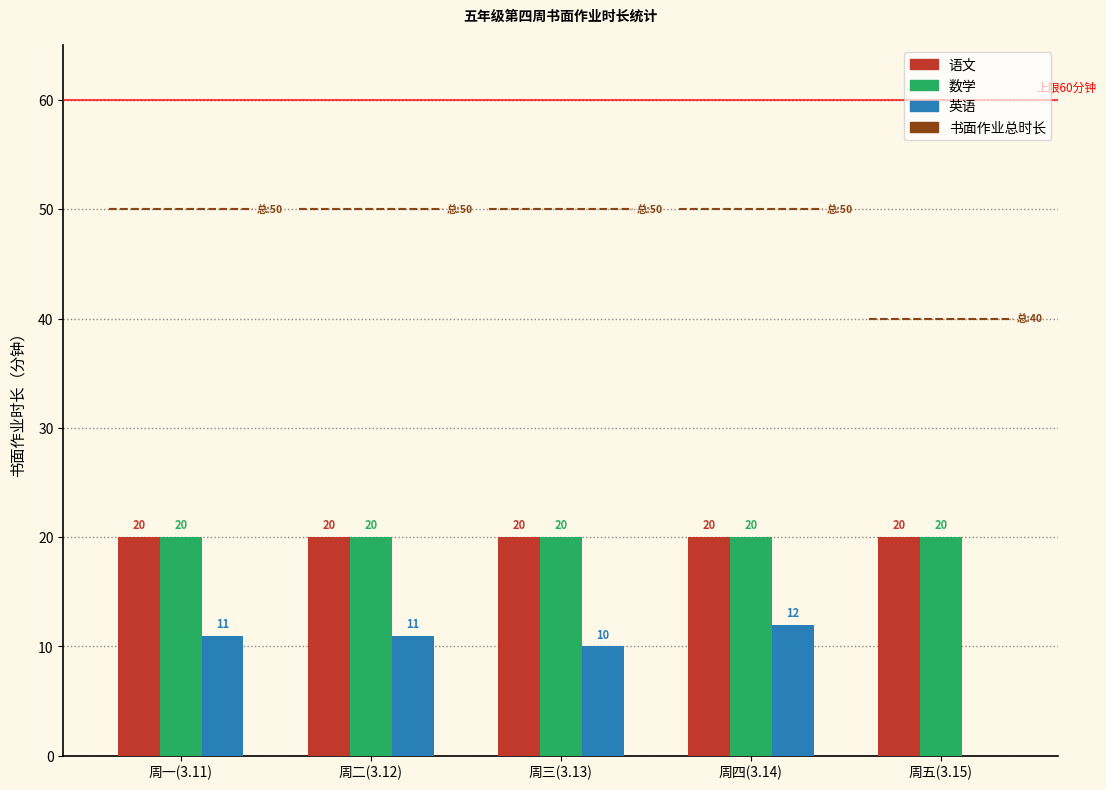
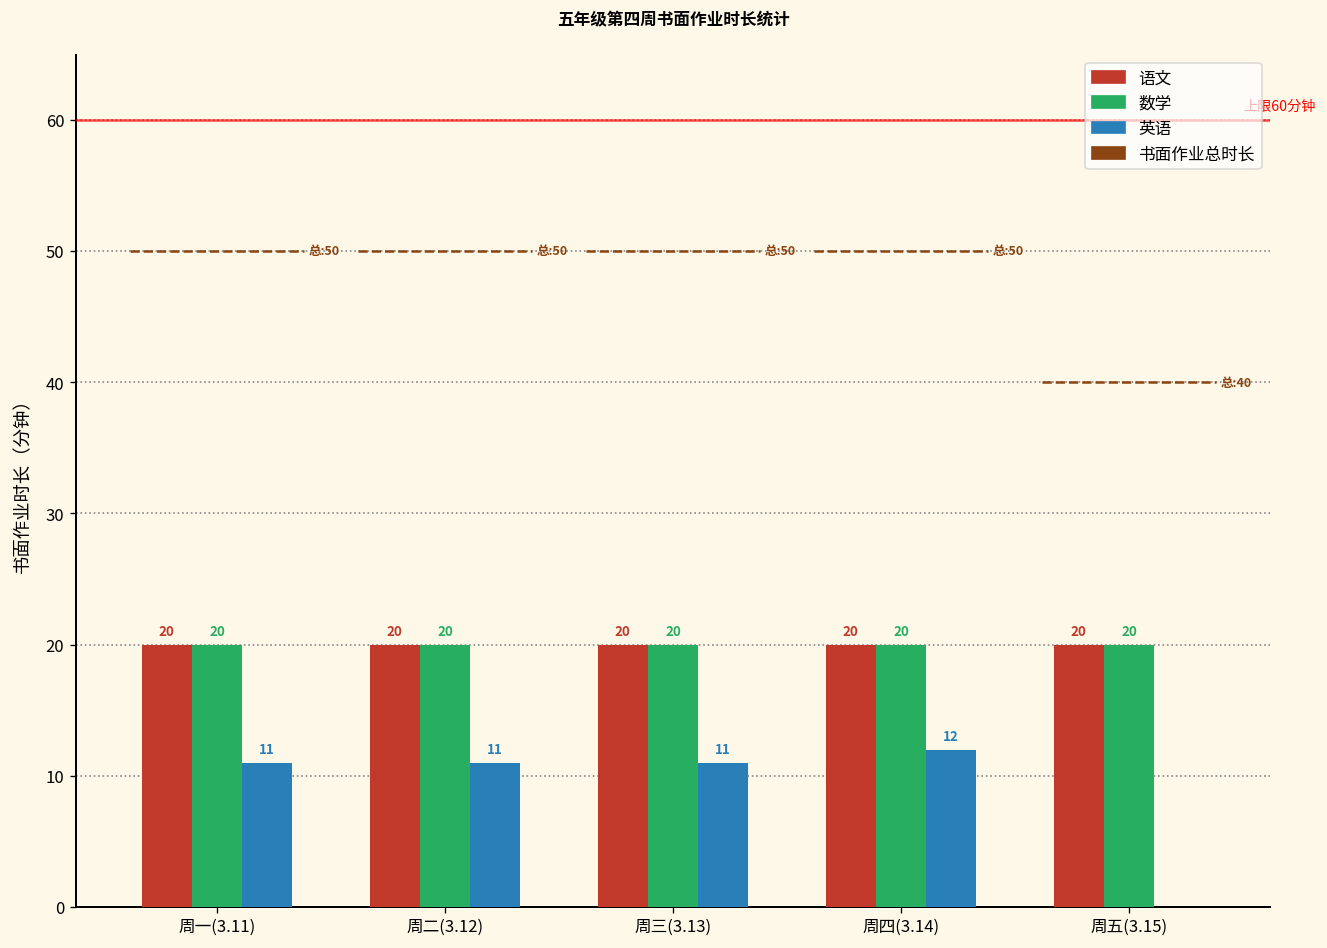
  {
    "语文": {
      "周一(3.11)": 20,
      "周二(3.12)": 20,
      "周三(3.13)": 20,
      "周四(3.14)": 20,
      "周五(3.15)": 20
    },
    "数学": {
      "周一(3.11)": 20,
      "周二(3.12)": 20,
      "周三(3.13)": 20,
      "周四(3.14)": 20,
      "周五(3.15)": 20
    },
    "英语": {
      "周一(3.11)": 11,
      "周二(3.12)": 11,
-     "周三(3.13)": 10,
+     "周三(3.13)": 11,
      "周四(3.14)": 12
    }
  }
